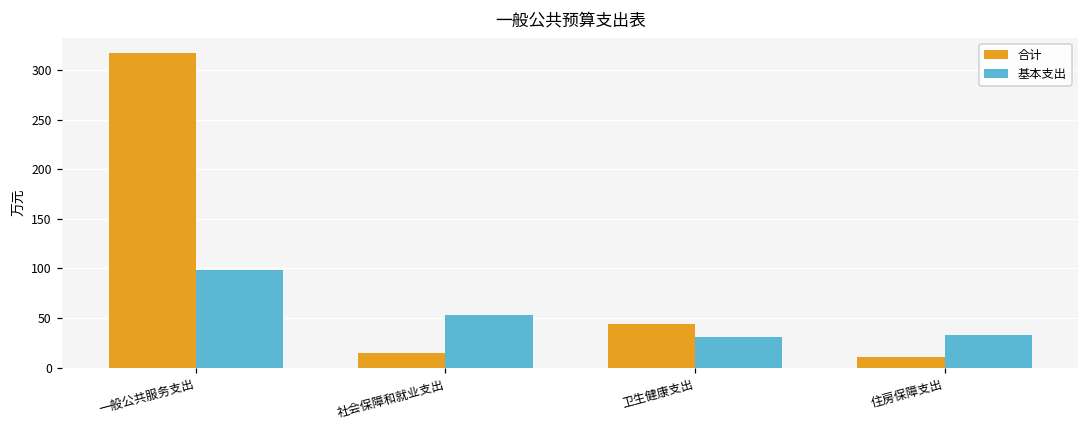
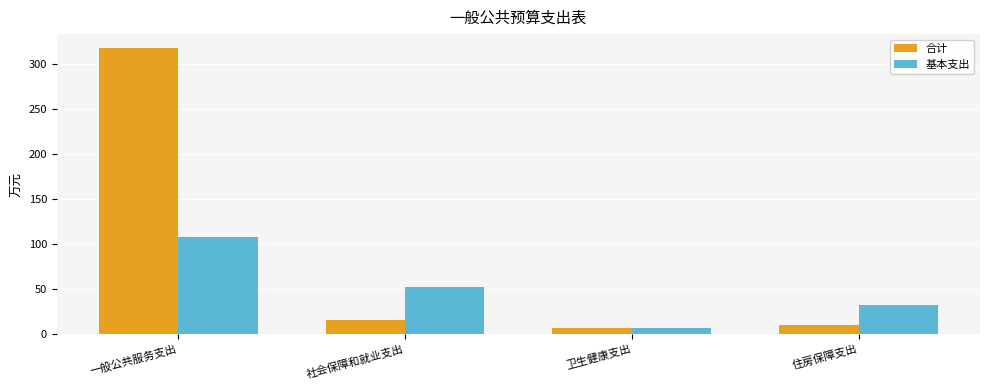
  {
    "合计": {
      "一般公共服务支出": 320,
      "社会保障和就业支出": 20,
-     "卫生健康支出": 40,
+     "卫生健康支出": 10,
      "住房保障支出": 10
    },
    "基本支出": {
-     "一般公共服务支出": 100,
+     "一般公共服务支出": 110,
      "社会保障和就业支出": 50,
-     "卫生健康支出": 30,
+     "卫生健康支出": 10,
      "住房保障支出": 30
    }
  }
